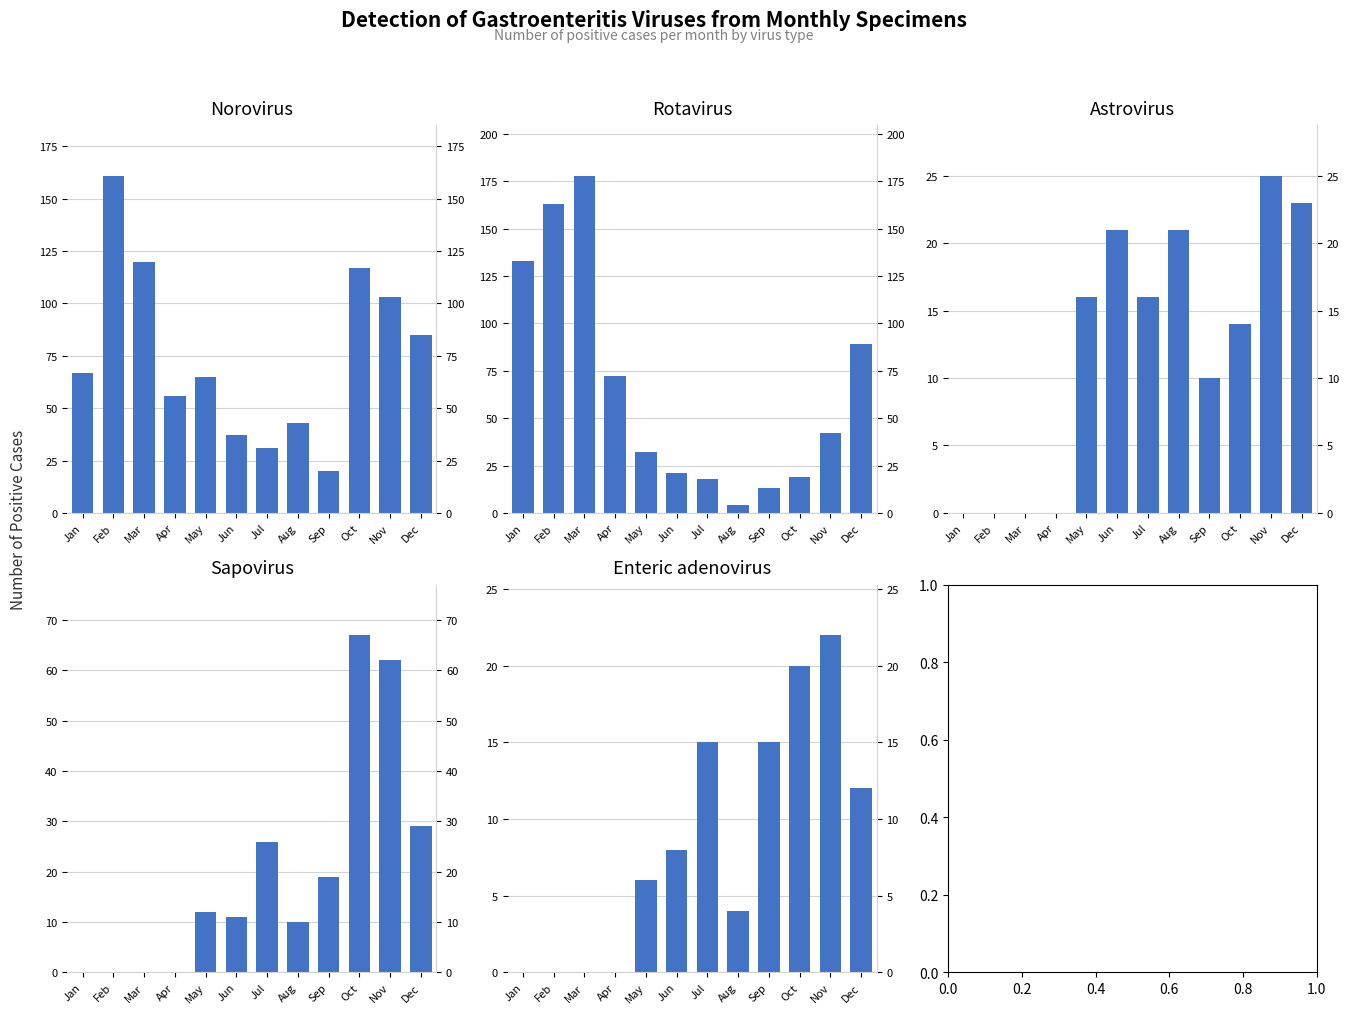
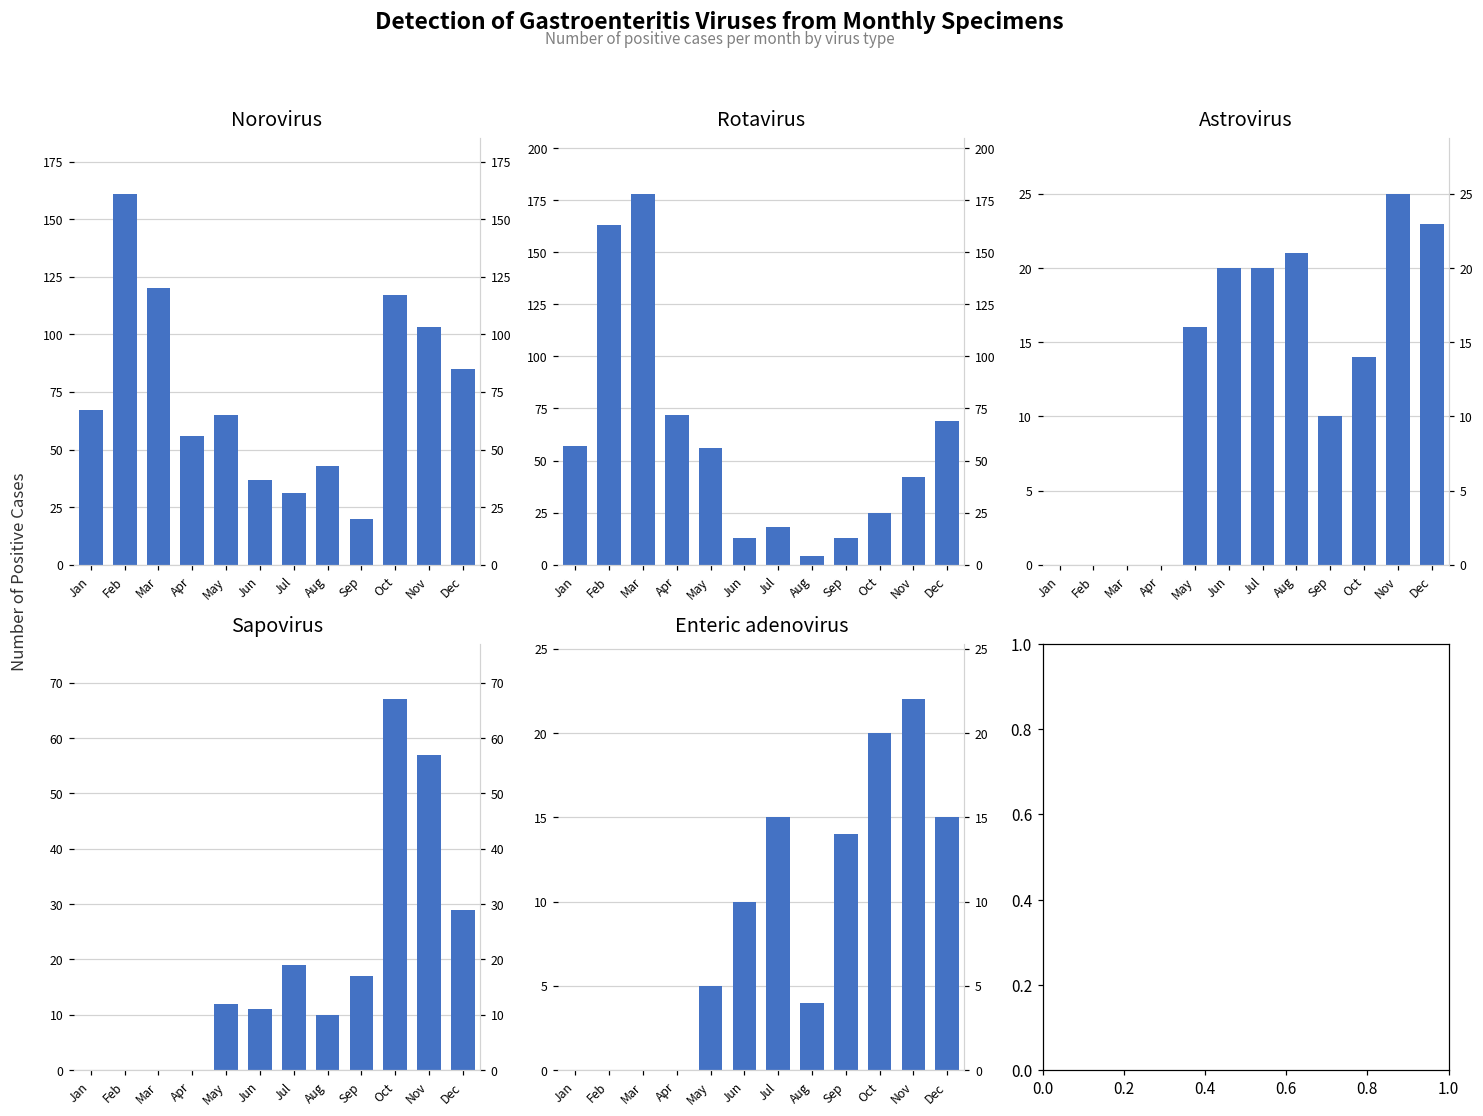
  {
    "Norovirus": {
      "Jan": 67,
      "Feb": 161,
      "Mar": 120,
      "Apr": 56,
      "May": 65,
      "Jun": 37,
      "Jul": 31,
      "Aug": 43,
      "Sep": 20,
      "Oct": 117,
      "Nov": 103,
      "Dec": 85
    },
    "Rotavirus": {
-     "Jan": 133,
+     "Jan": 57,
      "Feb": 163,
      "Mar": 178,
      "Apr": 72,
-     "May": 32,
-     "Jun": 21,
+     "May": 56,
+     "Jun": 13,
      "Jul": 18,
      "Aug": 4,
      "Sep": 13,
-     "Oct": 19,
+     "Oct": 25,
      "Nov": 42,
-     "Dec": 89
+     "Dec": 69
    },
    "Astrovirus": {
      "Jan": 0,
      "Feb": 0,
      "Mar": 0,
      "Apr": 0,
      "May": 16,
-     "Jun": 21,
-     "Jul": 16,
+     "Jun": 20,
+     "Jul": 20,
      "Aug": 21,
      "Sep": 10,
      "Oct": 14,
      "Nov": 25,
      "Dec": 23
    },
    "Sapovirus": {
      "Jan": 0,
      "Feb": 0,
      "Mar": 0,
      "Apr": 0,
      "May": 12,
      "Jun": 11,
-     "Jul": 26,
+     "Jul": 19,
      "Aug": 10,
-     "Sep": 19,
+     "Sep": 17,
      "Oct": 67,
-     "Nov": 62,
+     "Nov": 57,
      "Dec": 29
    },
    "Enteric adenovirus": {
      "Jan": 0,
      "Feb": 0,
      "Mar": 0,
      "Apr": 0,
-     "May": 6,
-     "Jun": 8,
+     "May": 5,
+     "Jun": 10,
      "Jul": 15,
      "Aug": 4,
-     "Sep": 15,
+     "Sep": 14,
      "Oct": 20,
      "Nov": 22,
-     "Dec": 12
+     "Dec": 15
    }
  }
